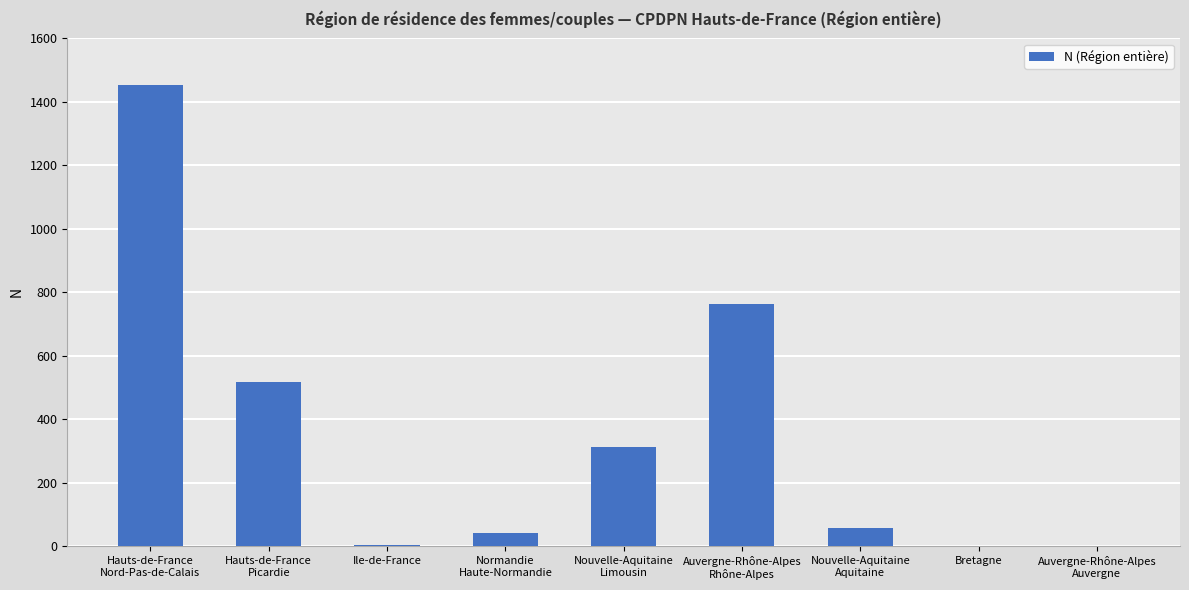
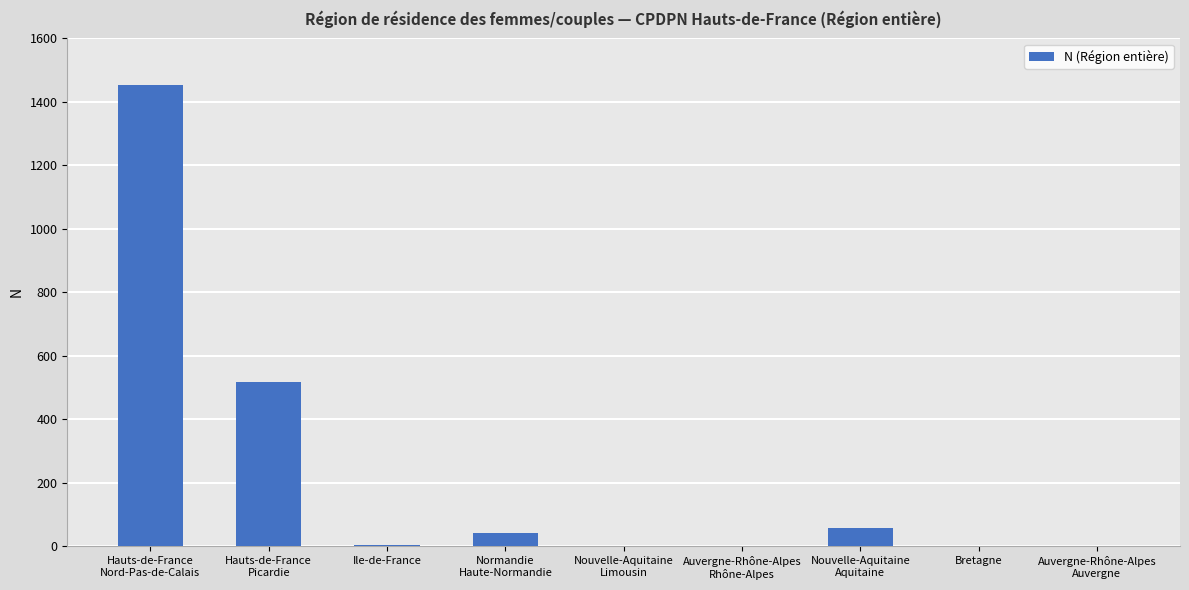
  {
    "Hauts-de-France Nord-Pas-de-Calais": 1450,
    "Hauts-de-France Picardie": 520,
    "Normandie Haute-Normandie": 40,
-   "Nouvelle-Aquitaine Limousin": 310,
-   "Auvergne-Rhône-Alpes Rhône-Alpes": 770,
+   "Nouvelle-Aquitaine Limousin": 0,
+   "Auvergne-Rhône-Alpes Rhône-Alpes": 0,
    "Nouvelle-Aquitaine Aquitaine": 60
  }
